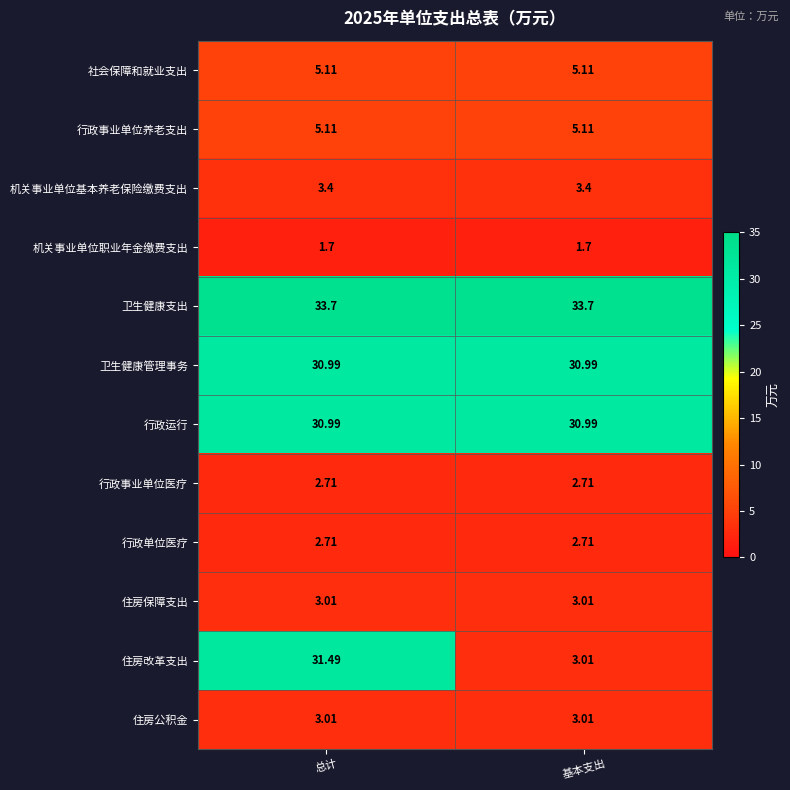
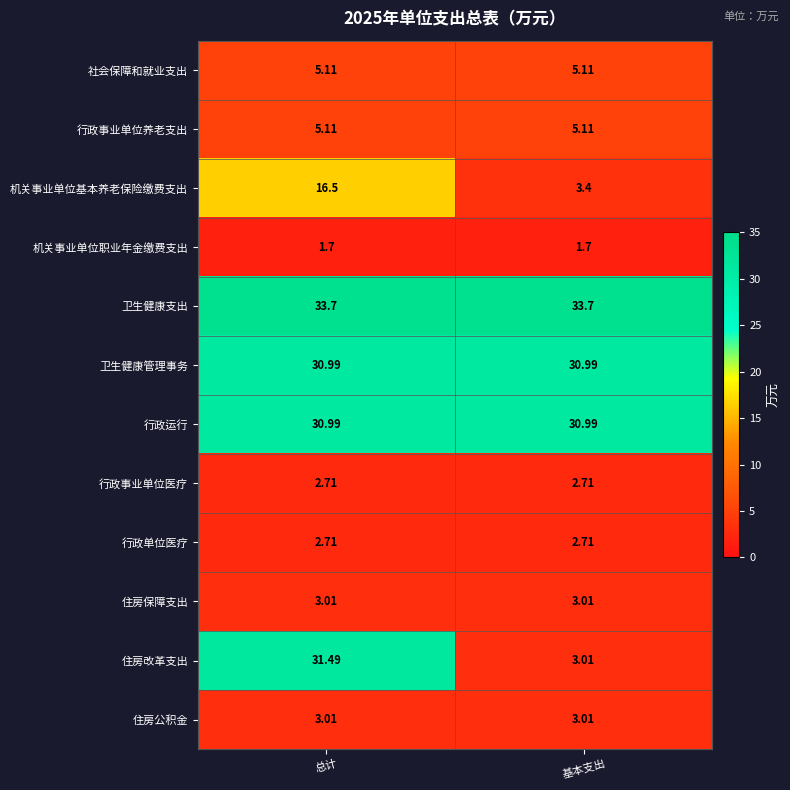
  {
    "社会保障和就业支出": {
      "总计": 5.11,
      "基本支出": 5.11
    },
    "行政事业单位养老支出": {
      "总计": 5.11,
      "基本支出": 5.11
    },
    "机关事业单位基本养老保险缴费支出": {
-     "总计": 3.4,
+     "总计": 16.5,
      "基本支出": 3.4
    },
    "机关事业单位职业年金缴费支出": {
      "总计": 1.7,
      "基本支出": 1.7
    },
    "卫生健康支出": {
      "总计": 33.7,
      "基本支出": 33.7
    },
    "卫生健康管理事务": {
      "总计": 30.99,
      "基本支出": 30.99
    },
    "行政运行": {
      "总计": 30.99,
      "基本支出": 30.99
    },
    "行政事业单位医疗": {
      "总计": 2.71,
      "基本支出": 2.71
    },
    "行政单位医疗": {
      "总计": 2.71,
      "基本支出": 2.71
    },
    "住房保障支出": {
      "总计": 3.01,
      "基本支出": 3.01
    },
    "住房改革支出": {
      "总计": 31.49,
      "基本支出": 3.01
    },
    "住房公积金": {
      "总计": 3.01,
      "基本支出": 3.01
    }
  }
